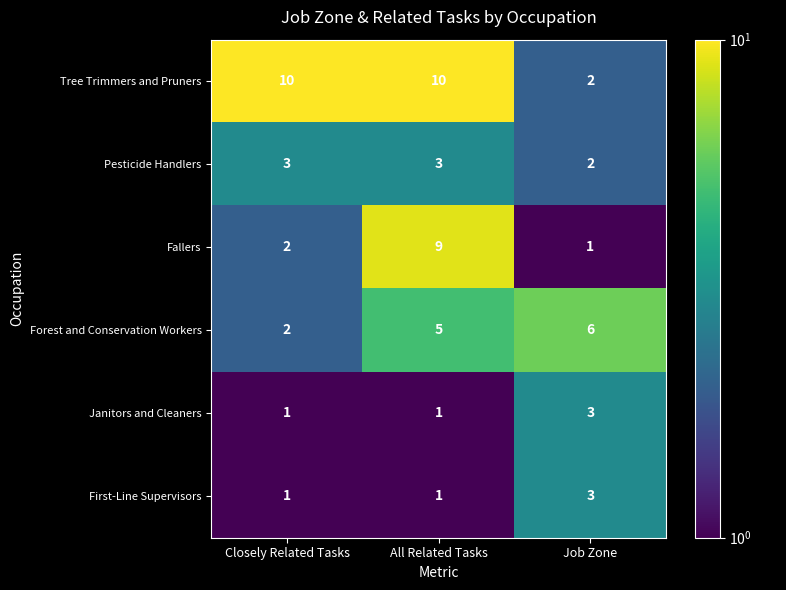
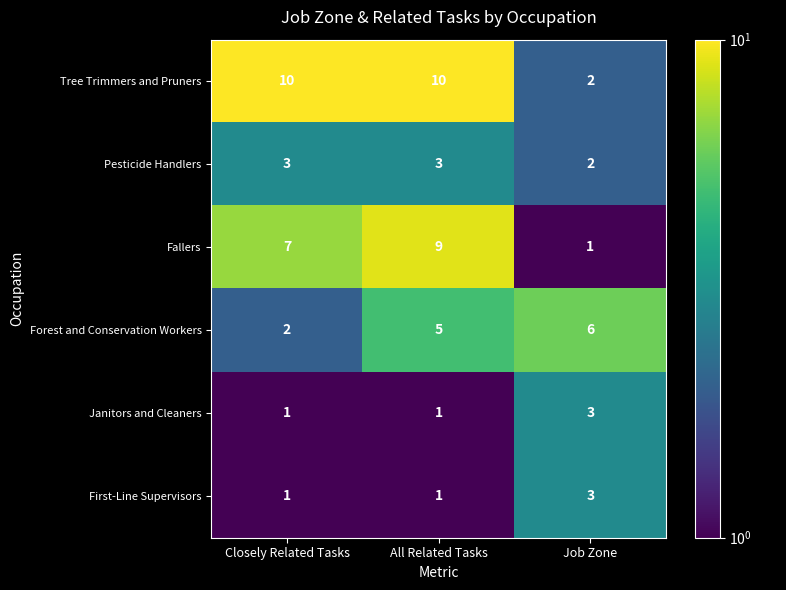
  {
    "Tree Trimmers and Pruners": {
      "Closely Related Tasks": 10,
      "All Related Tasks": 10,
      "Job Zone": 2
    },
    "Pesticide Handlers": {
      "Closely Related Tasks": 3,
      "All Related Tasks": 3,
      "Job Zone": 2
    },
    "Fallers": {
-     "Closely Related Tasks": 2,
+     "Closely Related Tasks": 7,
      "All Related Tasks": 9,
      "Job Zone": 1
    },
    "Forest and Conservation Workers": {
      "Closely Related Tasks": 2,
      "All Related Tasks": 5,
      "Job Zone": 6
    },
    "Janitors and Cleaners": {
      "Closely Related Tasks": 1,
      "All Related Tasks": 1,
      "Job Zone": 3
    },
    "First-Line Supervisors": {
      "Closely Related Tasks": 1,
      "All Related Tasks": 1,
      "Job Zone": 3
    }
  }
